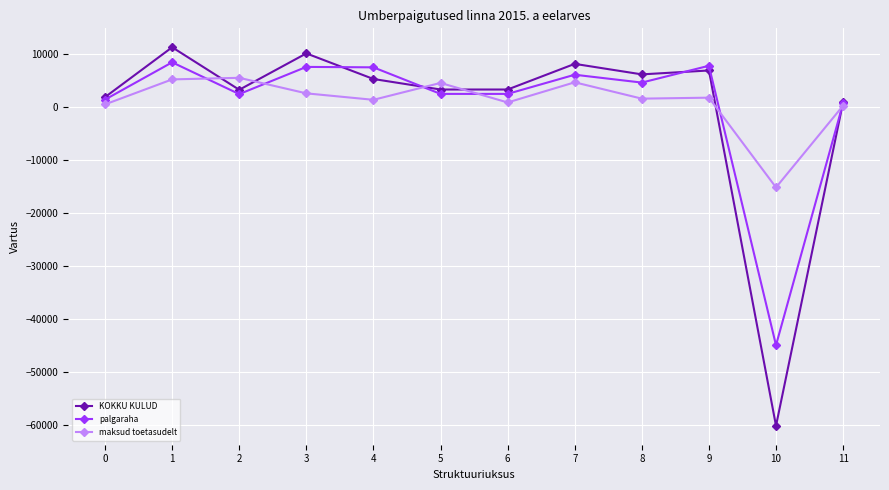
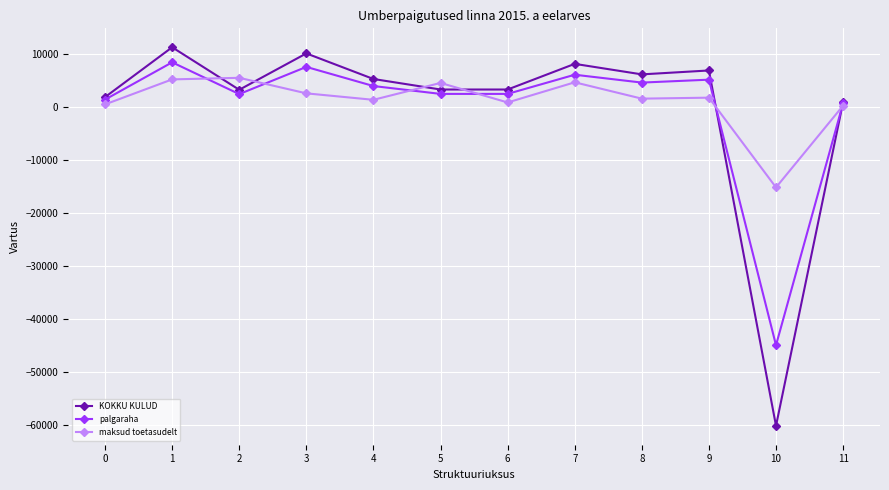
  {
    "KOKKU KULUD": {
      "1": 11000,
      "2": 3000,
      "3": 10000,
      "4": 5000,
      "5": 3000,
      "6": 3000,
      "7": 8000,
      "8": 6000,
      "9": 7000,
      "10": -60000
    },
    "palgaraha": {
      "1": 8000,
      "2": 2000,
      "3": 8000,
-     "4": 7000,
+     "4": 4000,
      "5": 2000,
      "6": 2000,
      "7": 6000,
      "8": 5000,
-     "9": 8000,
+     "9": 5000,
      "10": -45000
    },
    "maksud toetasudelt": {
      "0": 0,
      "1": 5000,
      "2": 5000,
      "3": 3000,
      "4": 1000,
      "5": 5000,
      "6": 1000,
      "7": 5000,
      "8": 2000,
      "9": 2000,
      "10": -15000
    }
  }
